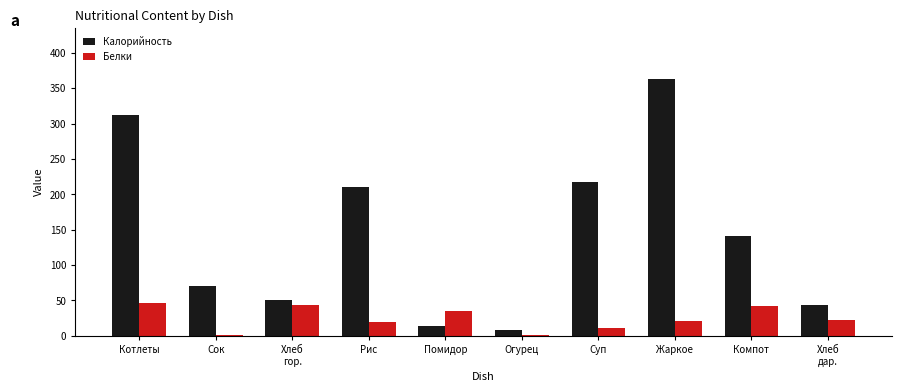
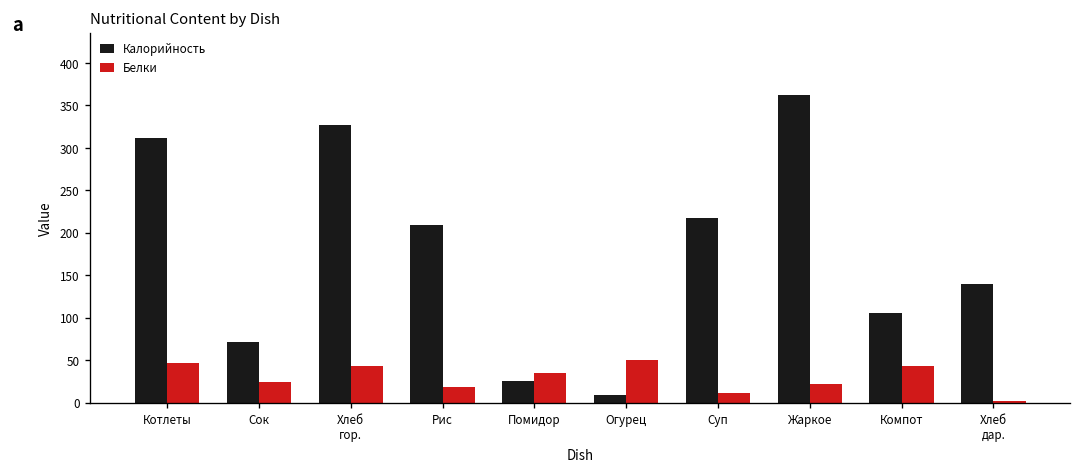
  {
    "Калорийность": {
      "Котлеты": 310,
      "Сок": 70,
-     "Хлеб гор.": 50,
+     "Хлеб гор.": 330,
      "Рис": 210,
-     "Помидор": 10,
+     "Помидор": 30,
      "Огурец": 10,
      "Суп": 220,
      "Жаркое": 360,
-     "Компот": 140,
-     "Хлеб дар.": 40
+     "Компот": 110,
+     "Хлеб дар.": 140
    },
    "Белки": {
      "Котлеты": 50,
-     "Сок": 0,
+     "Сок": 20,
      "Хлеб гор.": 40,
      "Рис": 20,
      "Помидор": 40,
-     "Огурец": 0,
+     "Огурец": 50,
      "Суп": 10,
      "Жаркое": 20,
      "Компот": 40,
-     "Хлеб дар.": 20
+     "Хлеб дар.": 0
    }
  }
